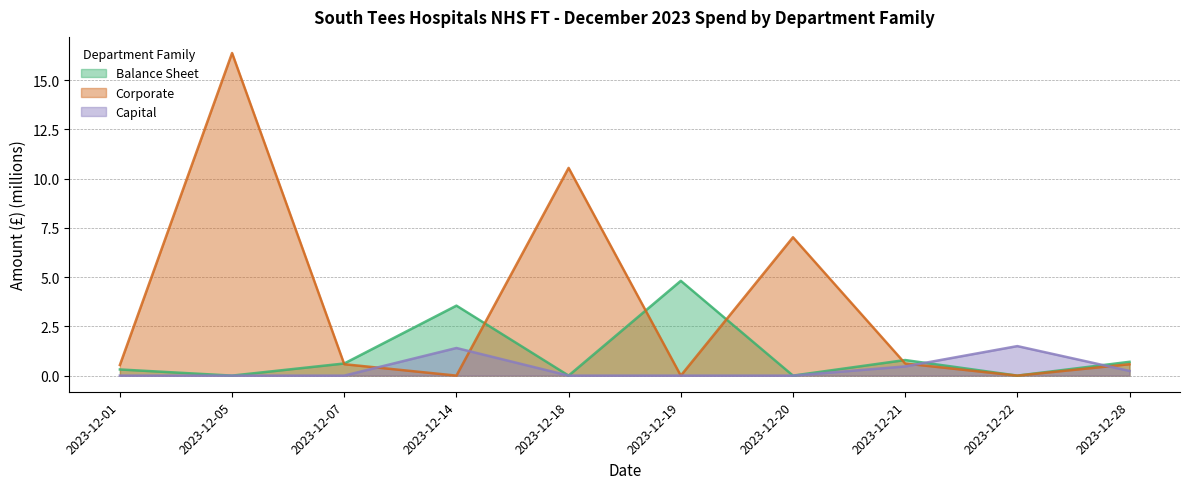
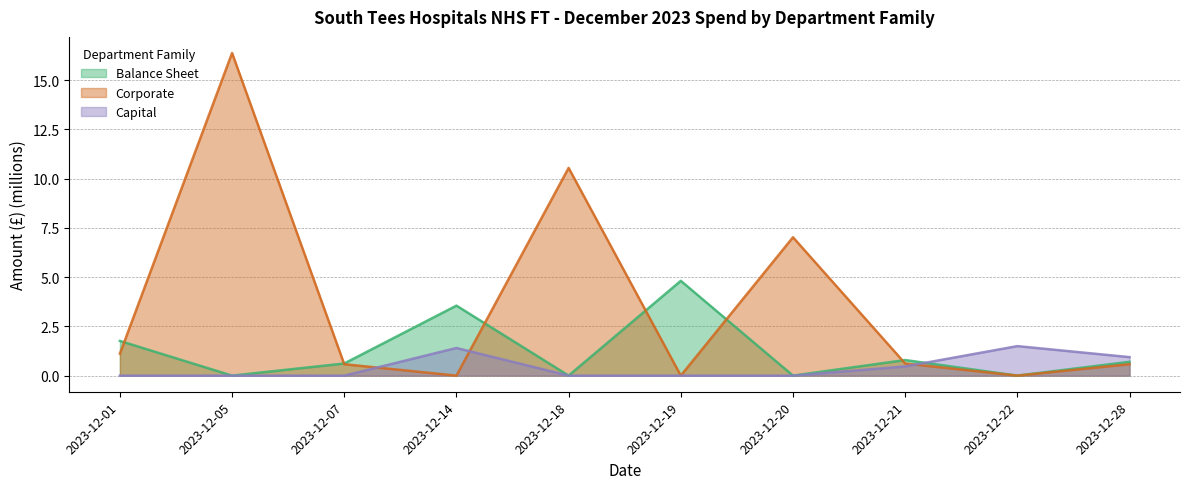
  {
    "Balance Sheet": {
-     "2023-12-01": 0.3,
+     "2023-12-01": 1.8,
      "2023-12-14": 3.6,
      "2023-12-19": 4.8,
      "2023-12-21": 0.8
    },
    "Corporate": {
-     "2023-12-01": 0.5,
+     "2023-12-01": 1.1,
      "2023-12-05": 16.4,
      "2023-12-14": 0.0,
      "2023-12-18": 10.5,
      "2023-12-20": 7.0,
      "2023-12-21": 0.6
    },
    "Capital": {
      "2023-12-01": 0.0,
      "2023-12-07": 0.0,
      "2023-12-14": 1.4,
      "2023-12-21": 0.5,
      "2023-12-22": 1.5,
-     "2023-12-28": 0.2
+     "2023-12-28": 0.9
    }
  }
